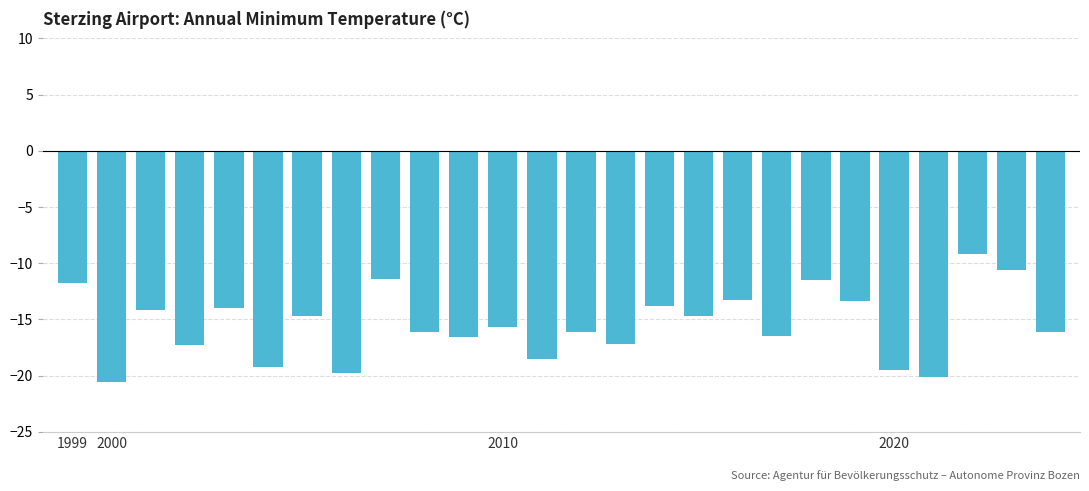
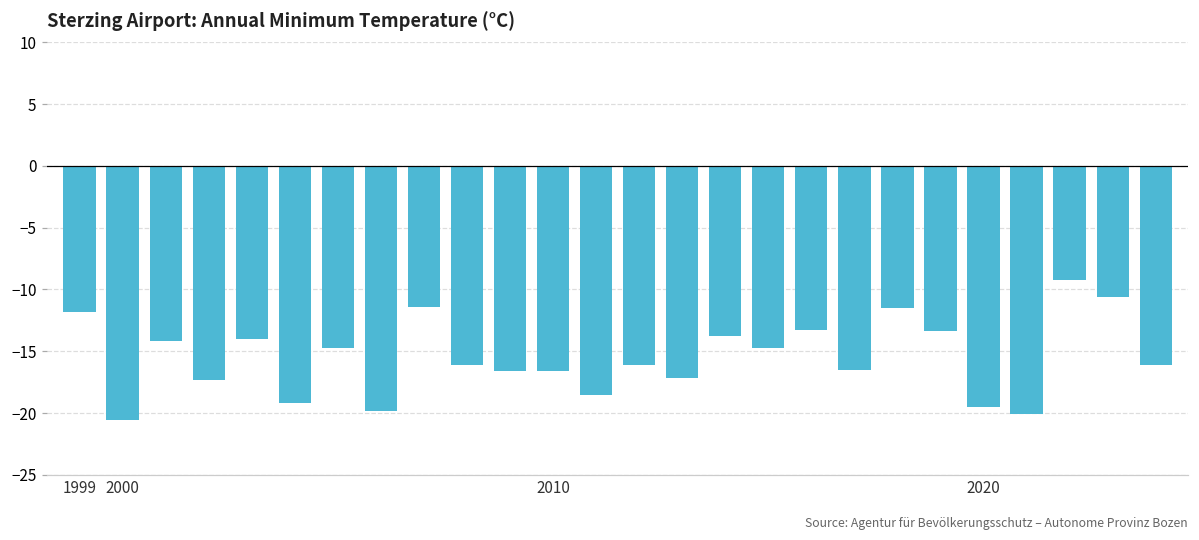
  {
    "1999": -11.8,
    "2000": -20.6,
-   "2010": -15.7,
+   "2010": -16.6,
    "2020": -19.5
  }
